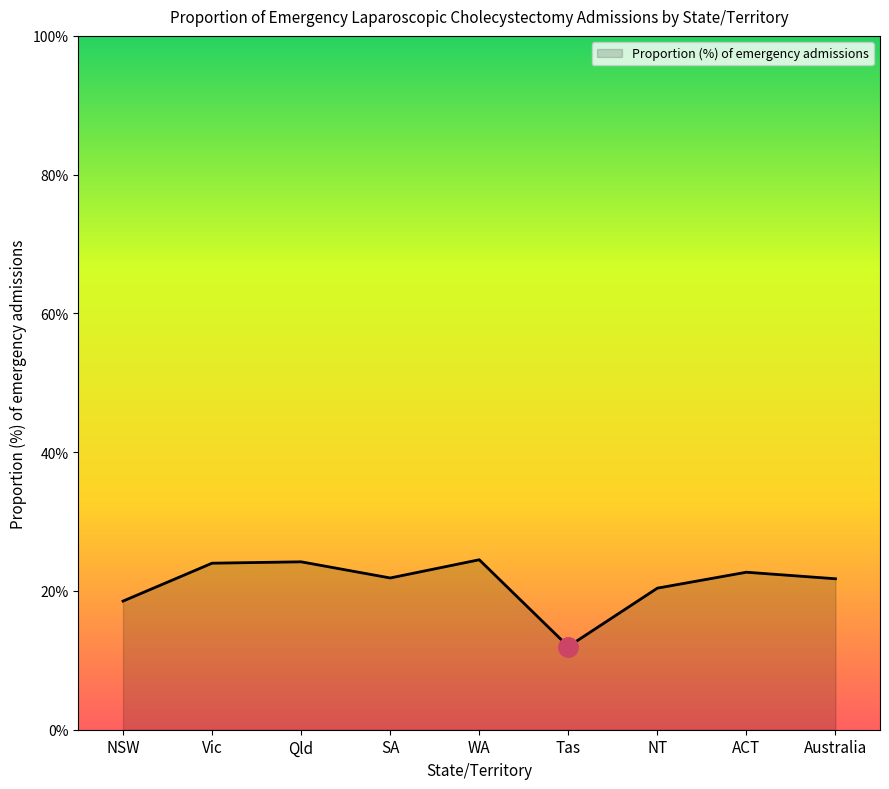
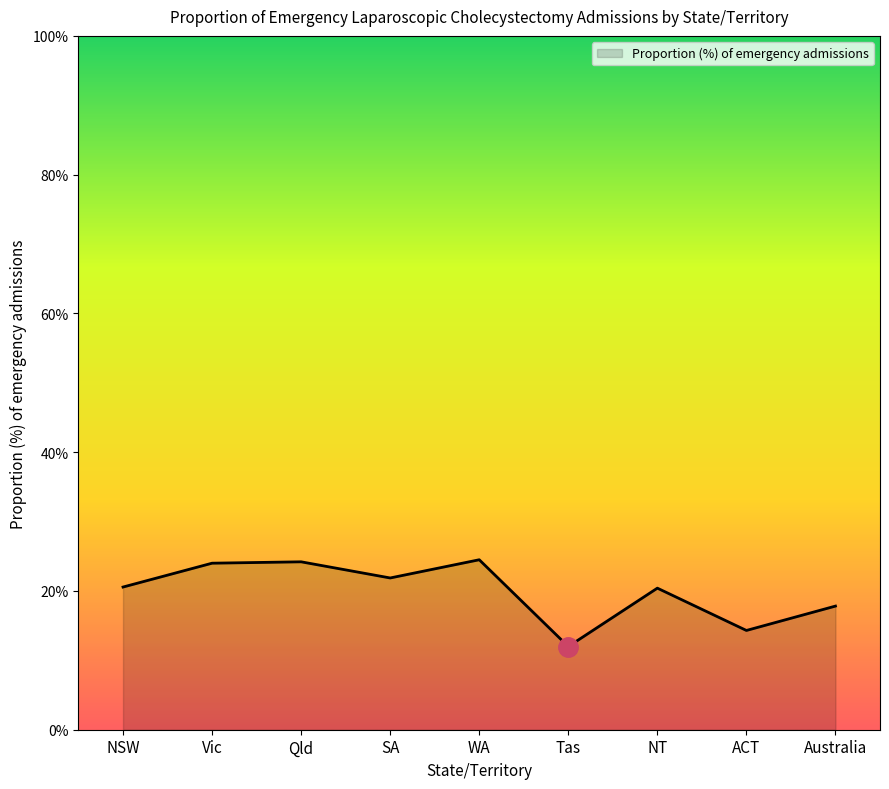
  {
    "Proportion (%) of emergency admissions": {
-     "NSW": "19%",
+     "NSW": "21%",
      "Vic": "24%",
      "Qld": "24%",
      "SA": "22%",
      "WA": "24%",
      "NT": "20%",
-     "ACT": "23%",
-     "Australia": "22%"
+     "ACT": "14%",
+     "Australia": "18%"
    }
  }
